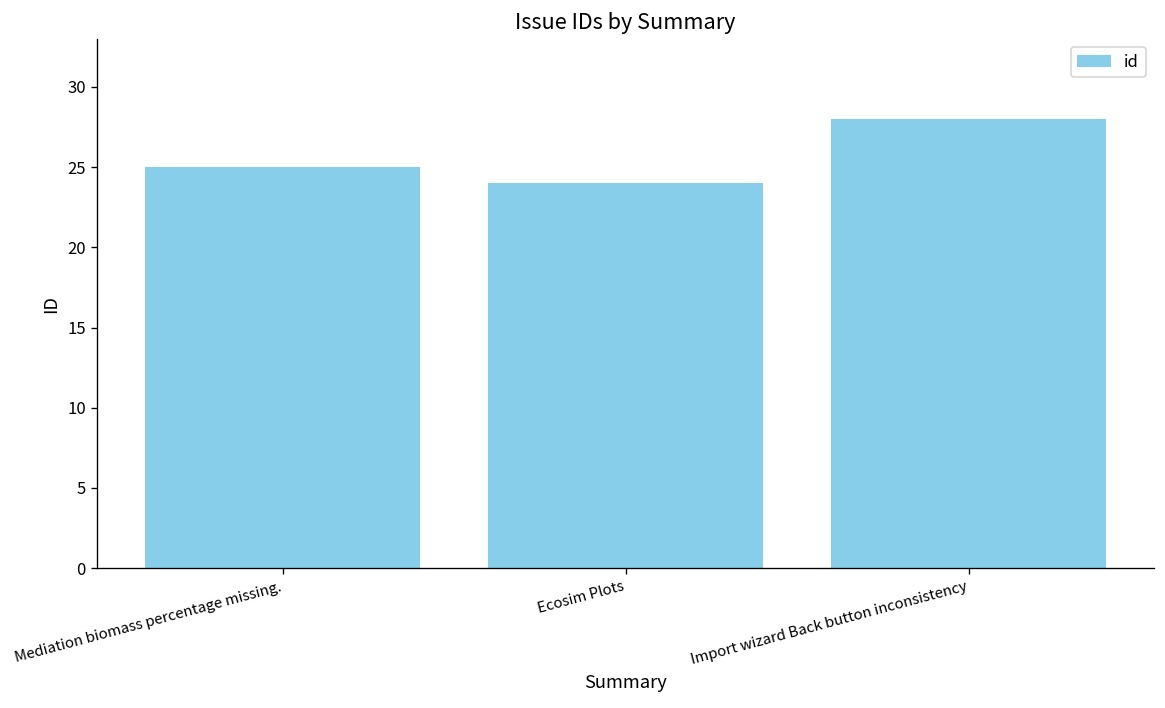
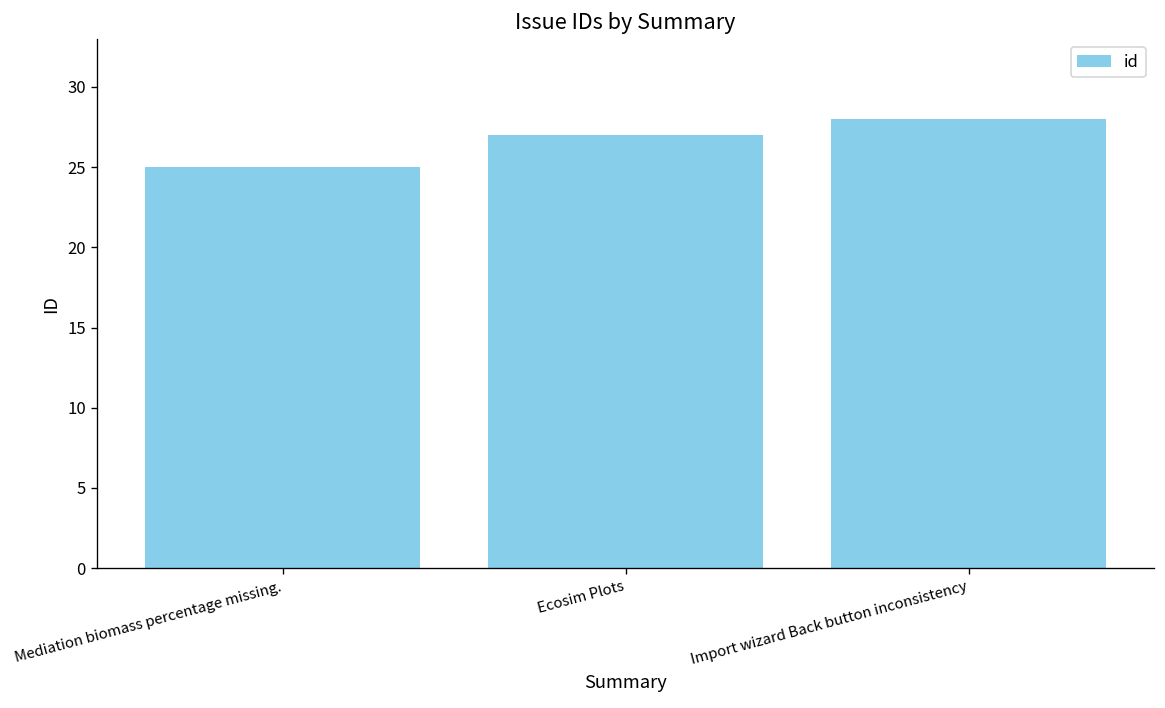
  {
    "Mediation biomass percentage missing.": 25,
-   "Ecosim Plots": 24,
+   "Ecosim Plots": 27,
    "Import wizard Back button inconsistency": 28
  }
